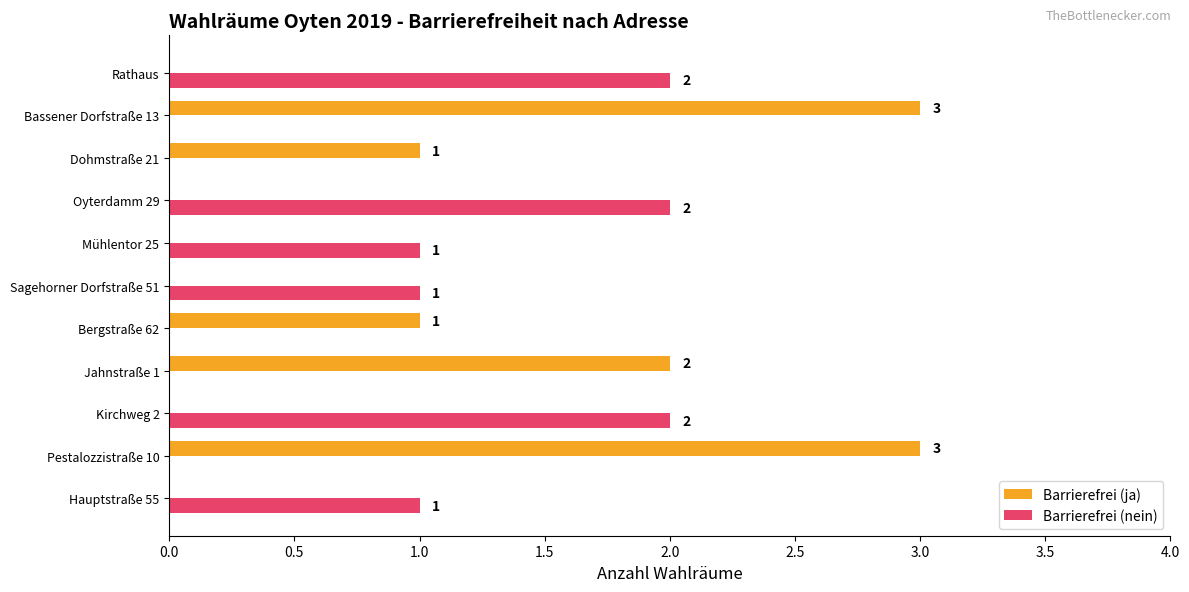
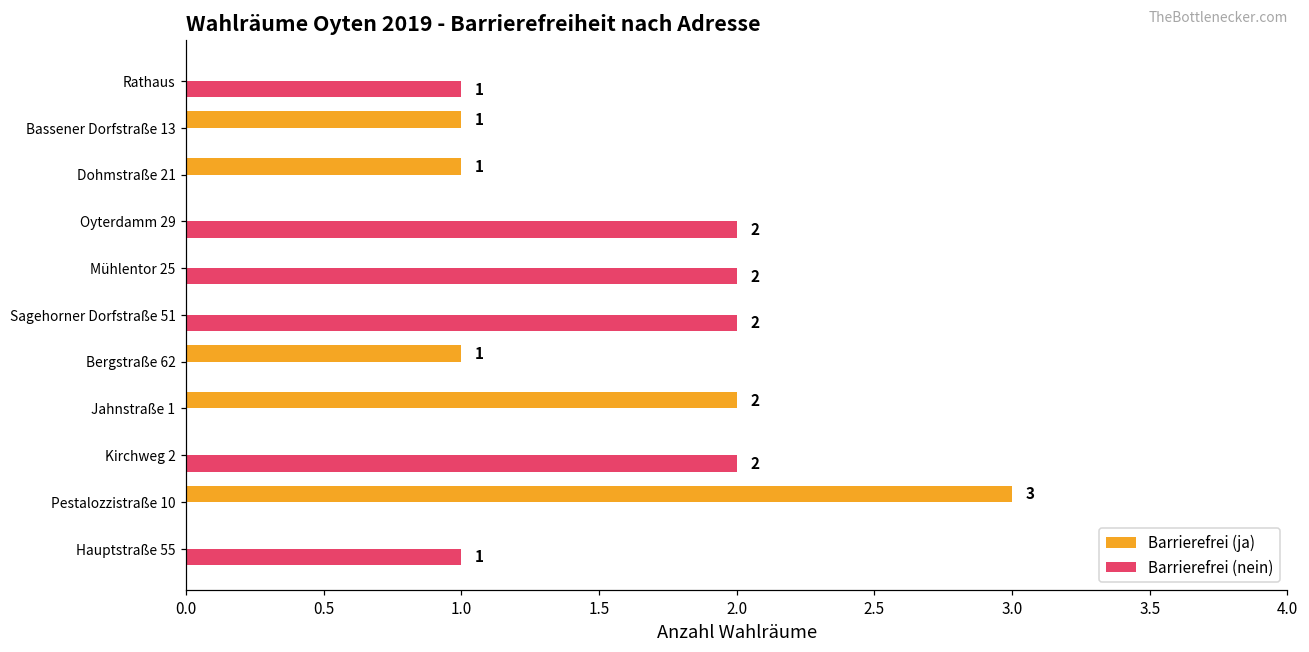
  {
    "Barrierefrei (ja)": {
-     "Bassener Dorfstraße 13": 3,
+     "Bassener Dorfstraße 13": 1,
      "Dohmstraße 21": 1,
      "Bergstraße 62": 1,
      "Jahnstraße 1": 2,
      "Pestalozzistraße 10": 3
    },
    "Barrierefrei (nein)": {
-     "Rathaus": 2,
+     "Rathaus": 1,
      "Oyterdamm 29": 2,
-     "Mühlentor 25": 1,
-     "Sagehorner Dorfstraße 51": 1,
+     "Mühlentor 25": 2,
+     "Sagehorner Dorfstraße 51": 2,
      "Kirchweg 2": 2,
      "Hauptstraße 55": 1
    }
  }
